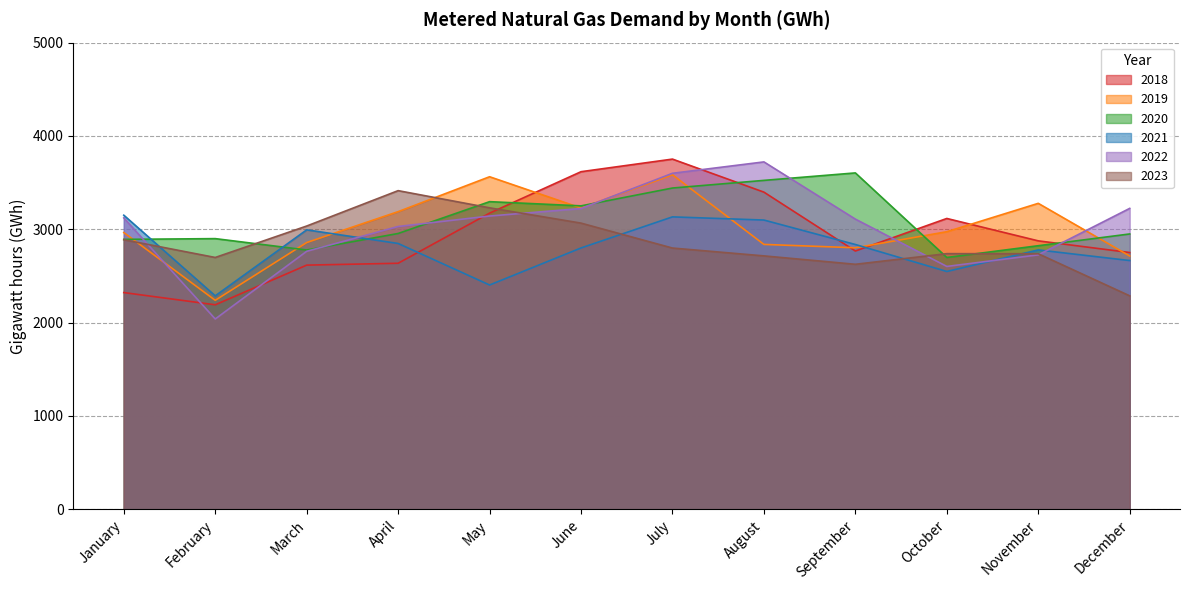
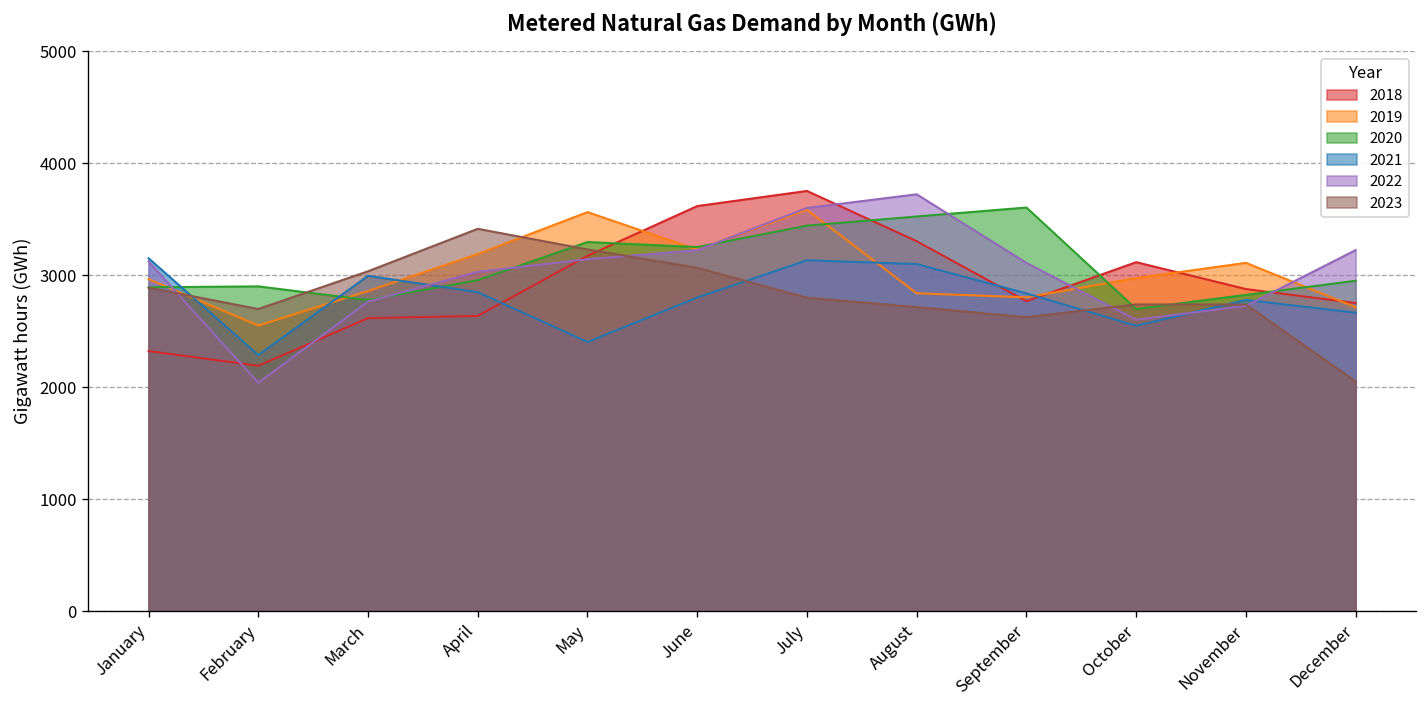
  {
    "2018": {
      "January": 2300,
      "February": 2200,
      "March": 2600,
      "April": 2600,
      "May": 3200,
      "June": 3600,
      "July": 3800,
-     "August": 3400,
+     "August": 3300,
      "September": 2800,
      "October": 3100,
      "November": 2900,
      "December": 2800
    },
    "2019": {
      "January": 3000,
-     "February": 2200,
+     "February": 2600,
      "March": 2900,
      "April": 3200,
      "May": 3600,
      "August": 2800,
      "September": 2800,
      "October": 3000,
-     "November": 3300,
+     "November": 3100,
      "December": 2700
    },
    "2020": {
      "February": 2900,
      "April": 3000,
      "May": 3300,
      "July": 3400,
      "August": 3500,
      "September": 3600,
      "October": 2700,
      "November": 2800,
      "December": 3000
    },
    "2021": {
      "January": 3200,
      "February": 2300,
      "March": 3000,
      "April": 2800,
      "May": 2400,
      "June": 2800,
      "July": 3100,
      "August": 3100,
      "September": 2800,
      "October": 2500,
      "November": 2800,
      "December": 2700
    },
    "2022": {
      "January": 3100,
      "February": 2000,
      "April": 3000,
      "May": 3100,
      "August": 3700,
      "September": 3100,
      "October": 2600,
      "December": 3200
    },
    "2023": {
      "February": 2700,
      "March": 3000,
      "April": 3400,
      "May": 3200,
      "June": 3100,
      "July": 2800,
      "August": 2700,
      "September": 2600,
      "October": 2700,
-     "December": 2300
+     "December": 2100
    }
  }
